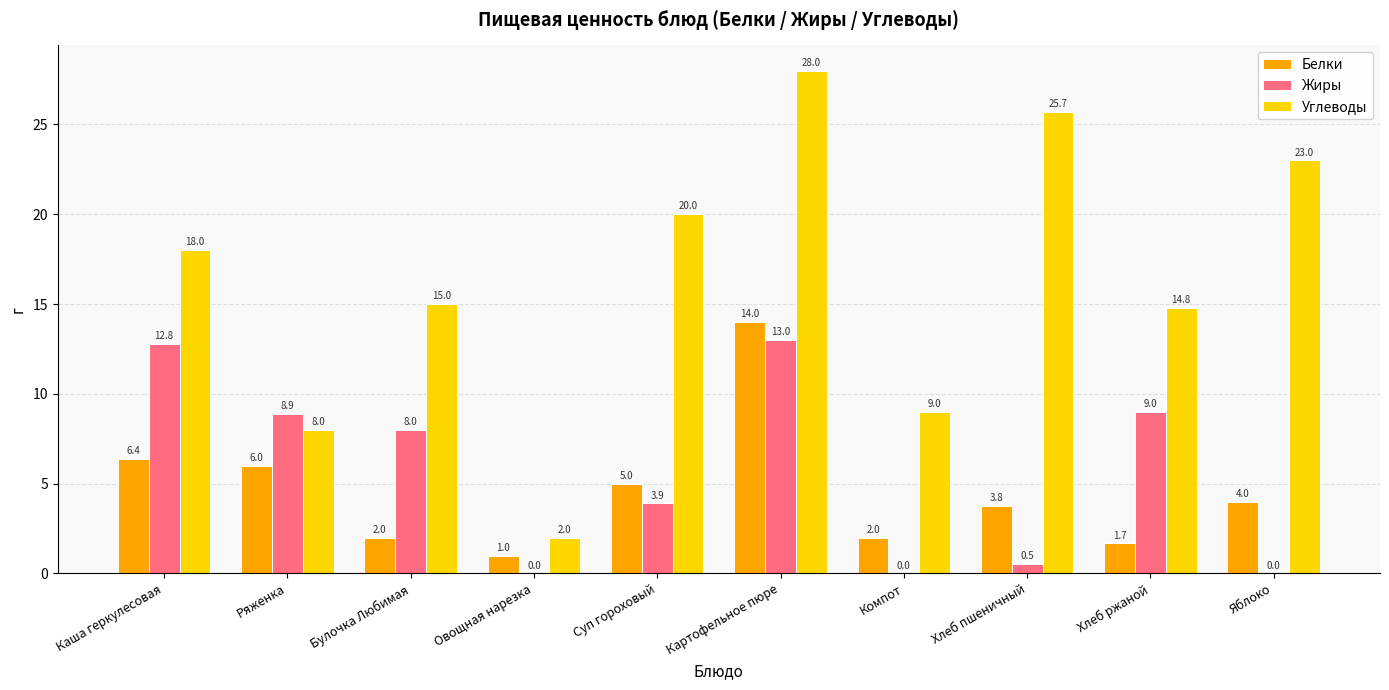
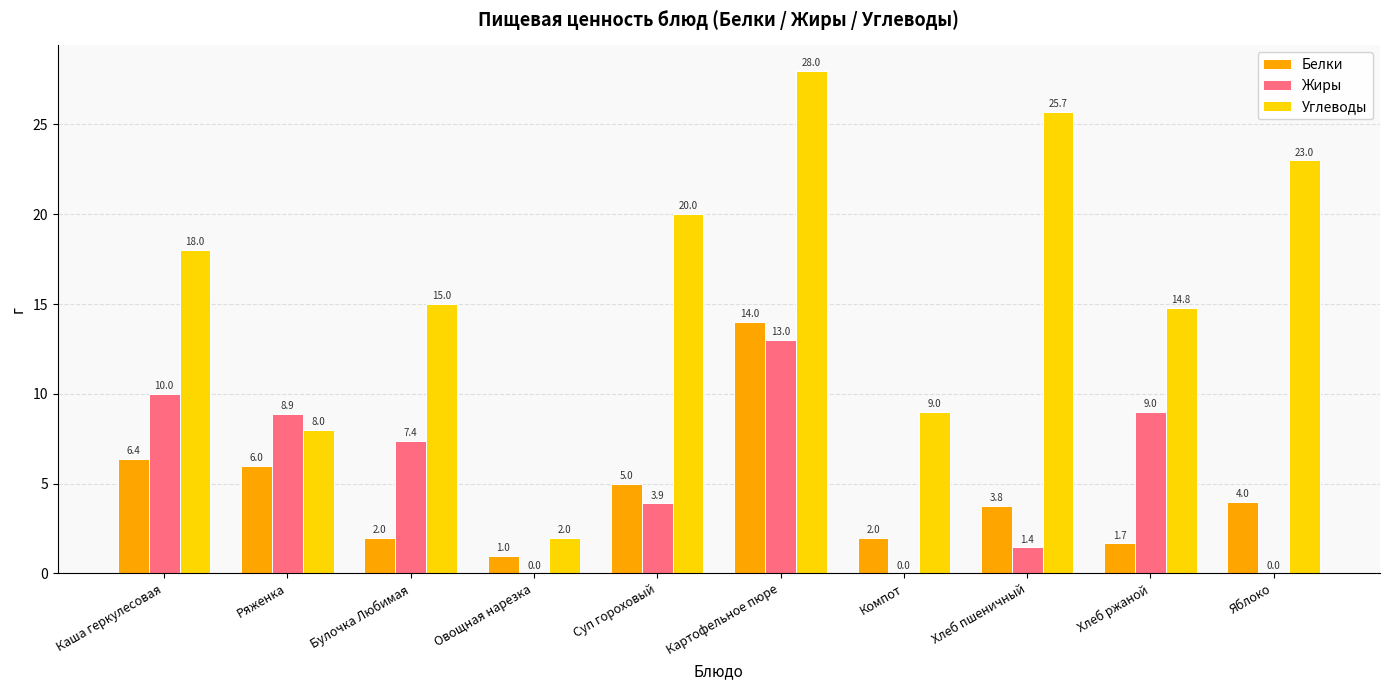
  {
    "Жиры": {
-     "Каша геркулесовая": 12.8,
+     "Каша геркулесовая": 10.0,
      "Ряженка": 8.9,
-     "Булочка Любимая": 8.0,
+     "Булочка Любимая": 7.4,
      "Овощная нарезка": 0.0,
      "Суп гороховый": 3.9,
      "Картофельное пюре": 13.0,
      "Компот": 0.0,
-     "Хлеб пшеничный": 0.5,
+     "Хлеб пшеничный": 1.4,
      "Хлеб ржаной": 9.0,
      "Яблоко": 0.0
    }
  }
